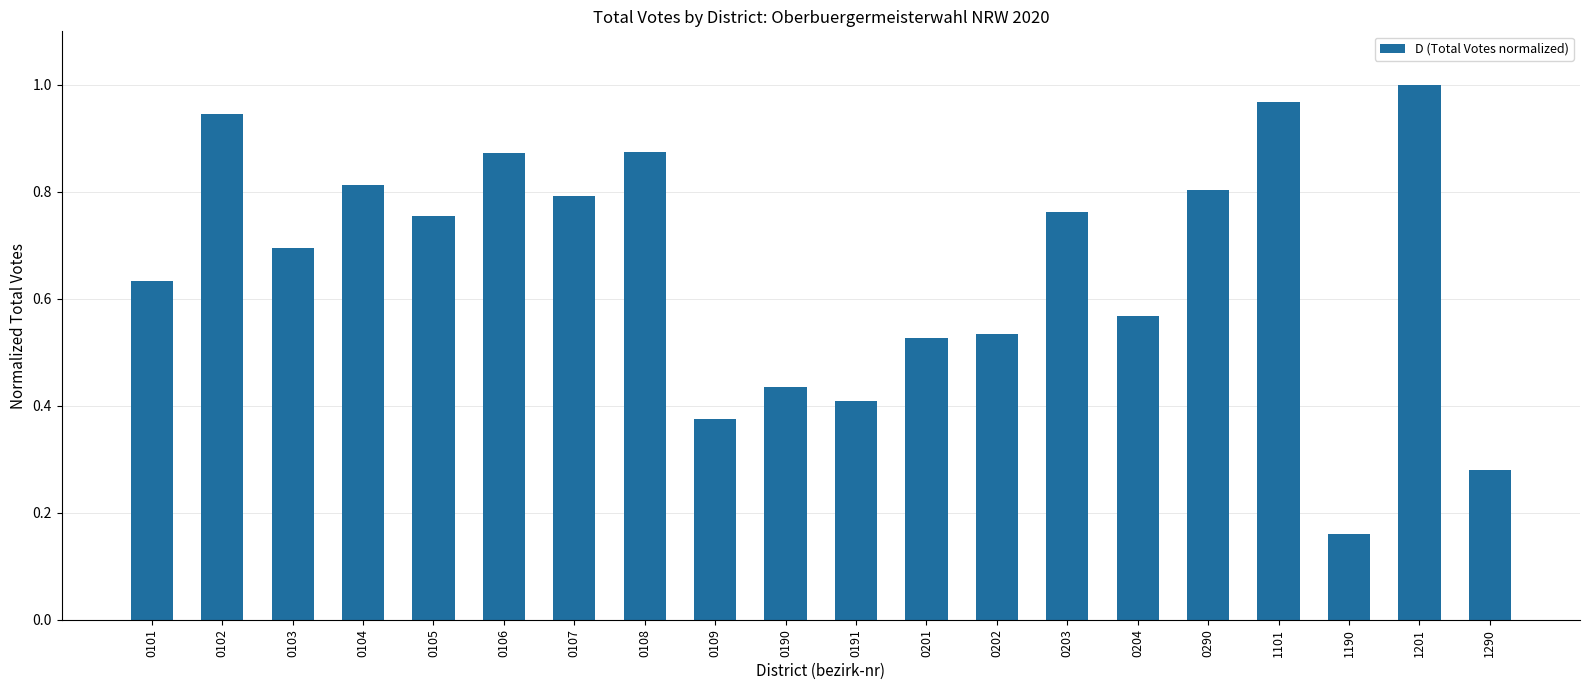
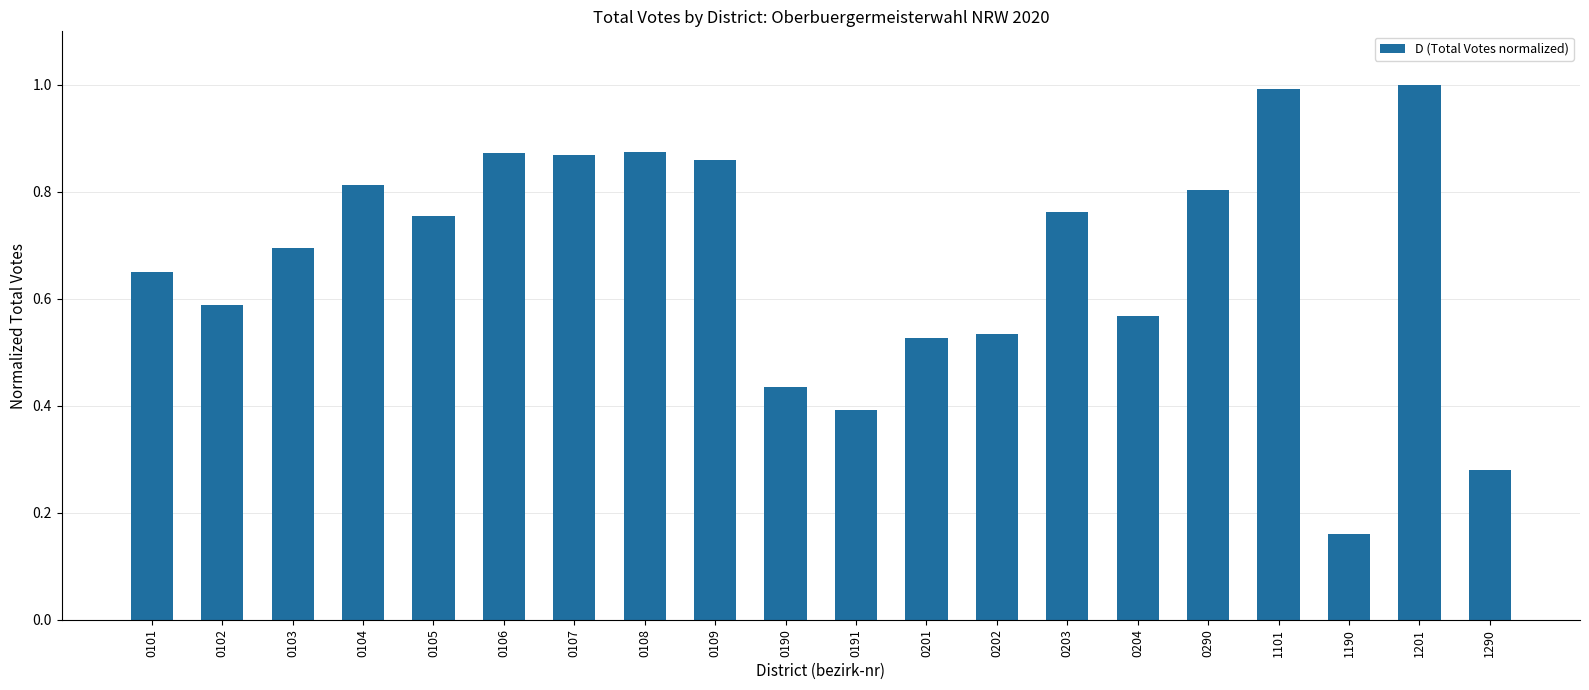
  {
-   "0101": 0.63,
-   "0102": 0.95,
+   "0101": 0.65,
+   "0102": 0.59,
    "0103": 0.70,
    "0104": 0.81,
    "0105": 0.75,
    "0106": 0.87,
-   "0107": 0.79,
+   "0107": 0.87,
    "0108": 0.87,
-   "0109": 0.37,
+   "0109": 0.86,
    "0190": 0.44,
-   "0191": 0.41,
+   "0191": 0.39,
    "0201": 0.53,
    "0202": 0.53,
    "0203": 0.76,
    "0204": 0.57,
    "0290": 0.80,
-   "1101": 0.97,
+   "1101": 0.99,
    "1190": 0.16,
    "1201": 1.00,
    "1290": 0.28
  }
